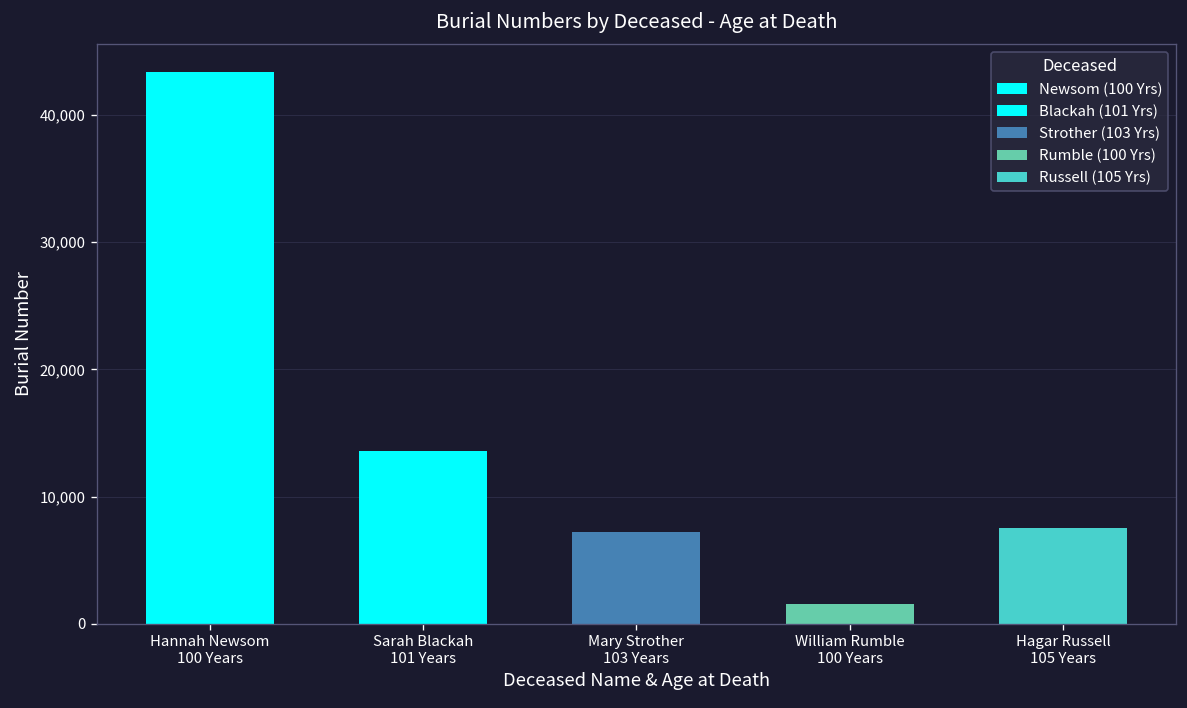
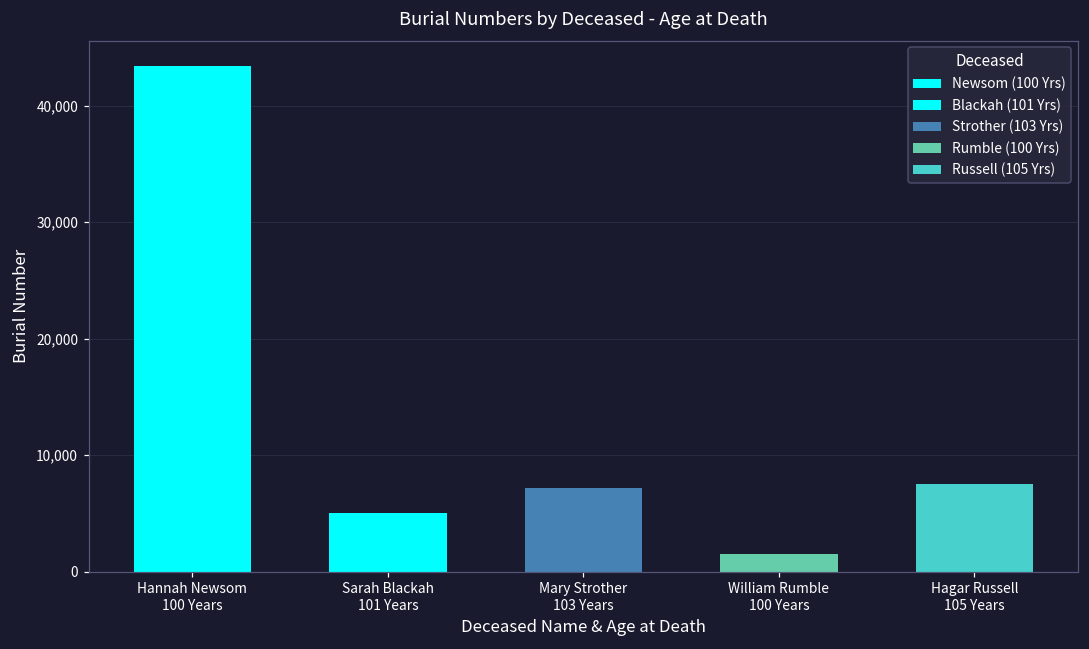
  {
    "Hannah Newsom 100 Years": "43,400",
-   "Sarah Blackah 101 Years": "13,600",
+   "Sarah Blackah 101 Years": "5,000",
    "Mary Strother 103 Years": "7,200",
    "William Rumble 100 Years": "1,500",
    "Hagar Russell 105 Years": "7,600"
  }
